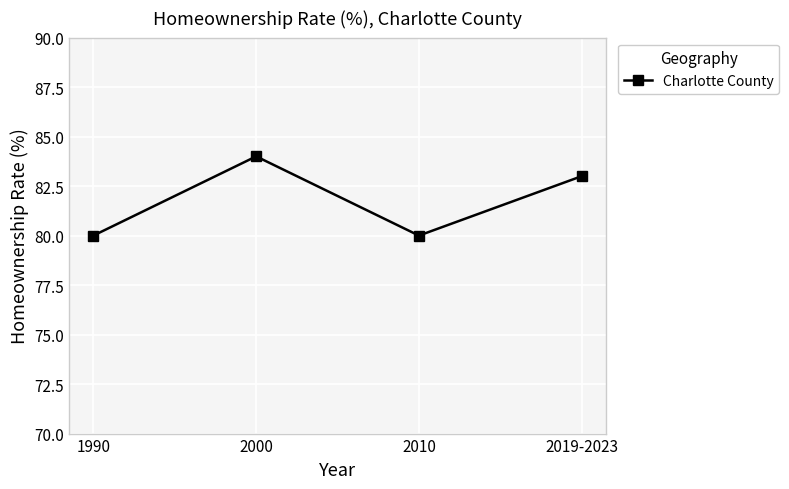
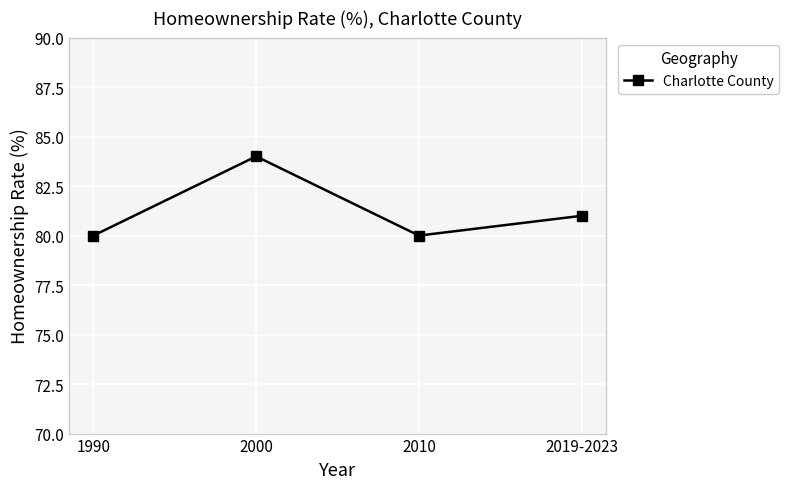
  {
    "1990": 80,
    "2000": 84,
    "2010": 80,
-   "2019-2023": 83
+   "2019-2023": 81
  }
